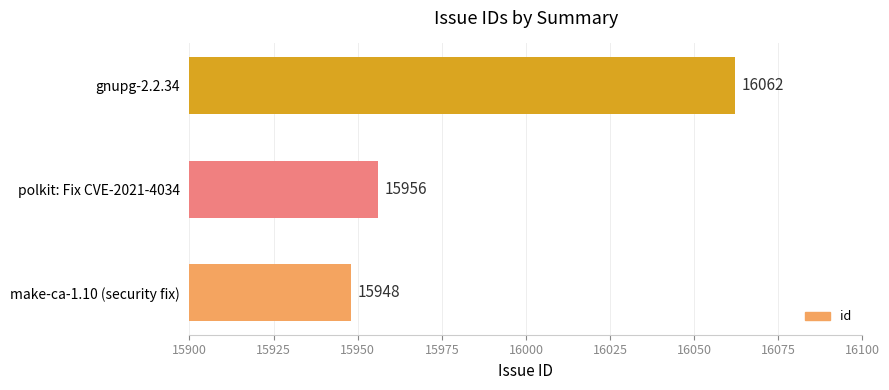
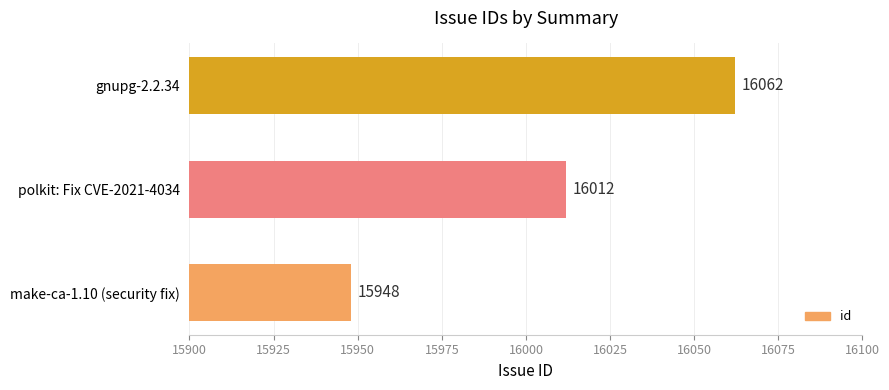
  {
    "gnupg-2.2.34": 16062,
-   "polkit: Fix CVE-2021-4034": 15956,
+   "polkit: Fix CVE-2021-4034": 16012,
    "make-ca-1.10 (security fix)": 15948
  }
